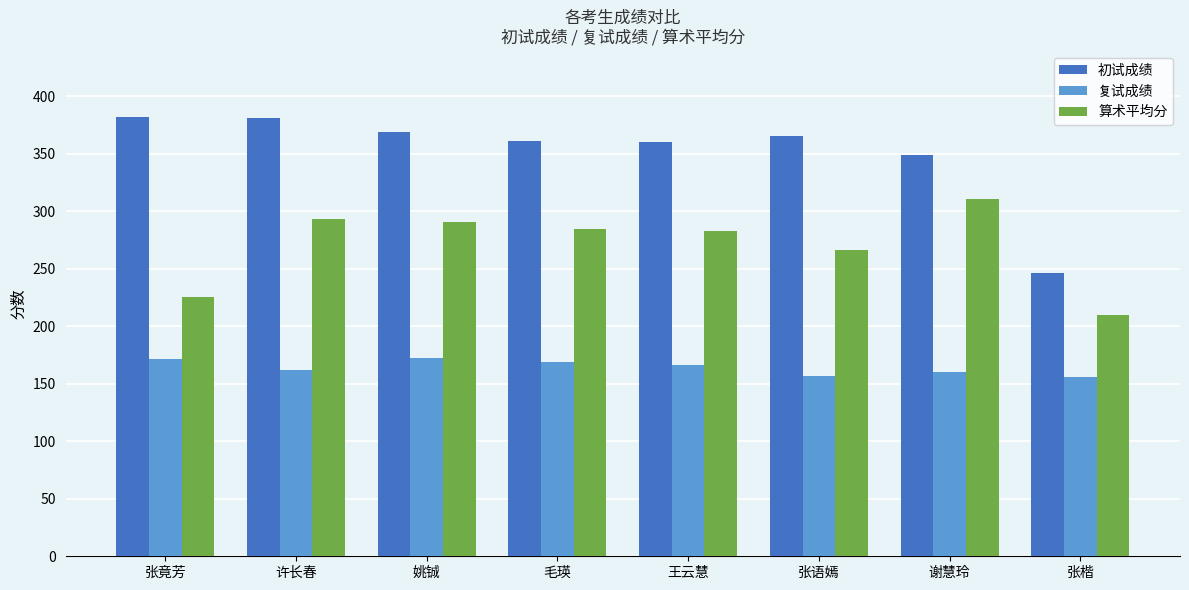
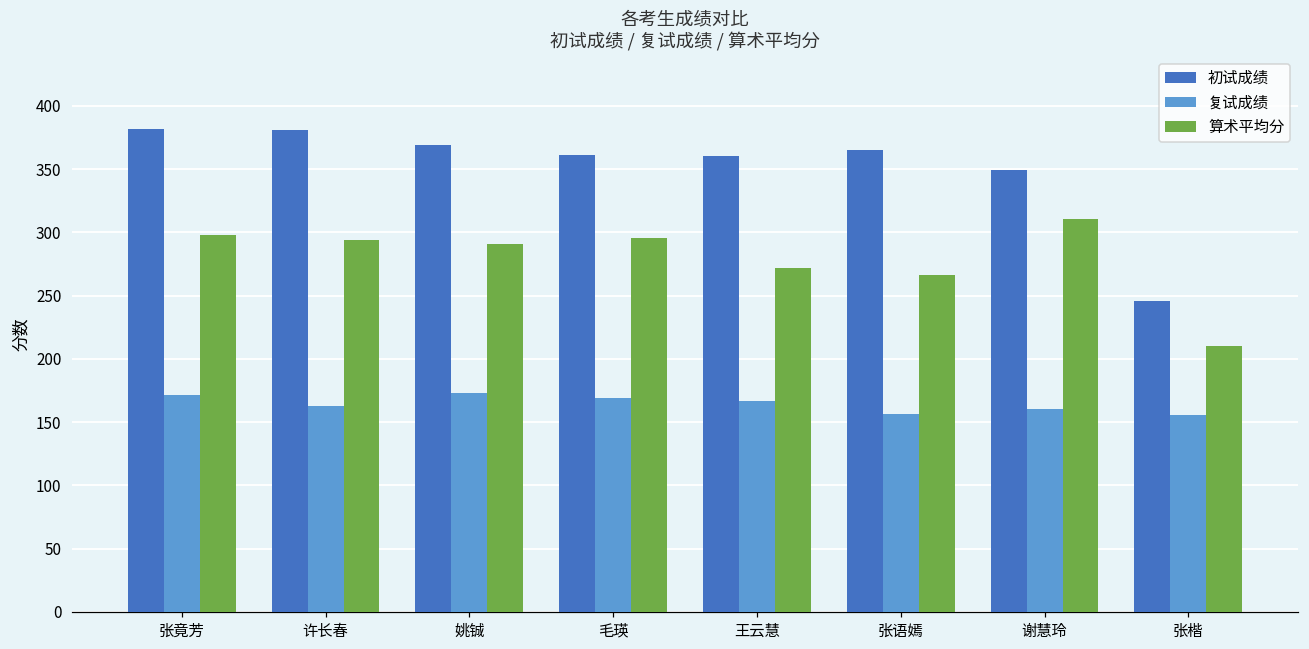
  {
    "算术平均分": {
-     "张竟芳": 226,
+     "张竟芳": 298,
      "许长春": 294,
      "姚铖": 290,
-     "毛瑛": 284,
-     "王云慧": 283,
+     "毛瑛": 296,
+     "王云慧": 272,
      "张语嫣": 267,
      "谢慧玲": 310,
      "张楷": 210
    }
  }
